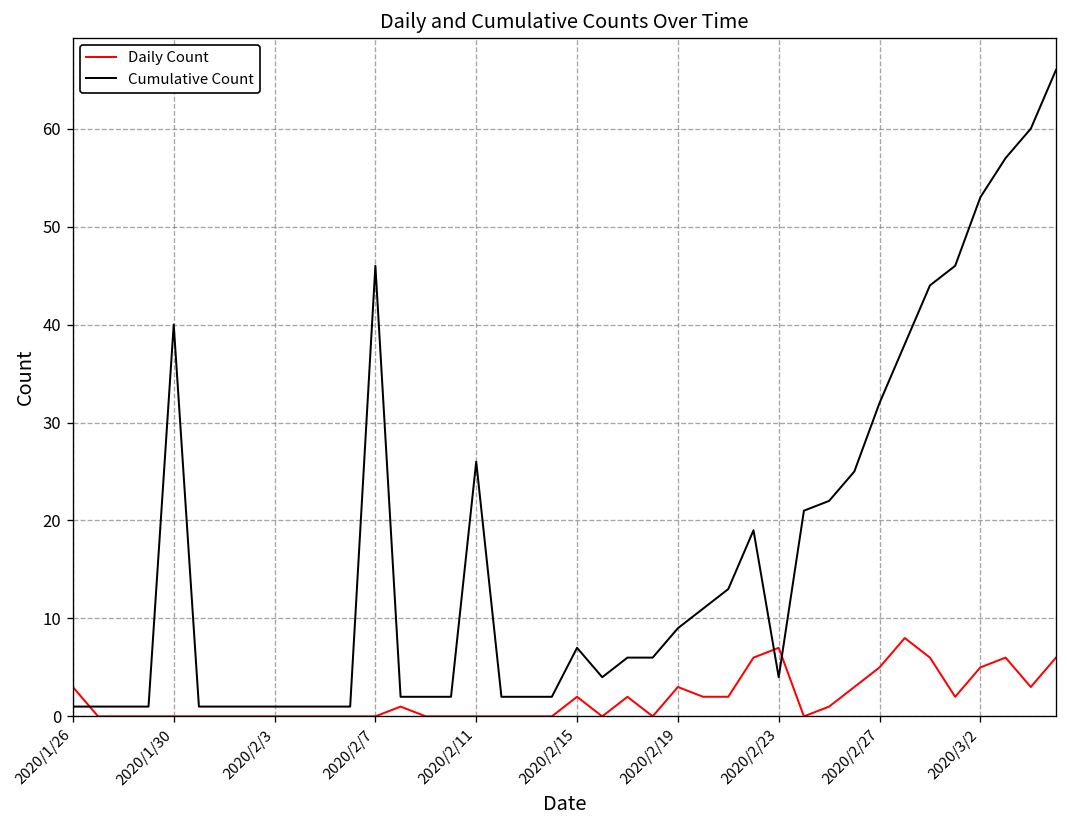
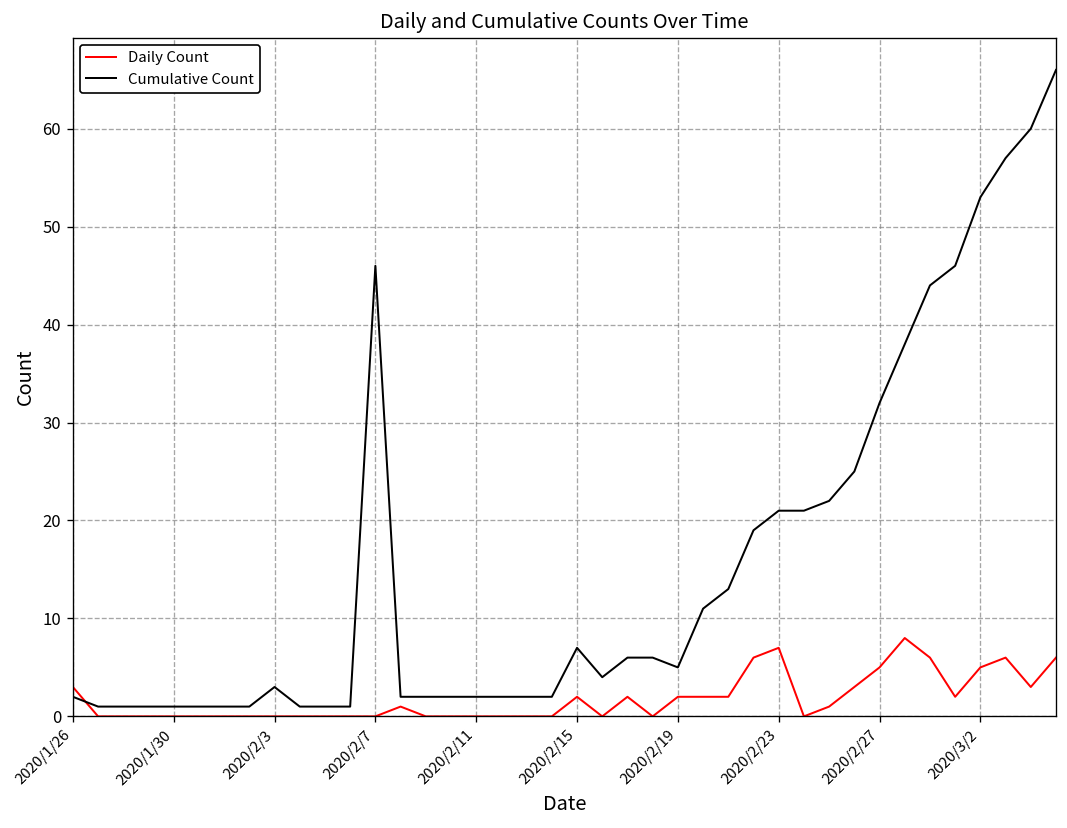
  {
    "Daily Count": {
      "2020/1/26": 3,
      "2020/1/30": 0,
      "2020/2/3": 0,
      "2020/2/7": 0,
      "2020/2/11": 0,
      "2020/2/15": 2,
-     "2020/2/19": 3,
+     "2020/2/19": 2,
      "2020/2/23": 7,
      "2020/2/27": 5,
      "2020/3/2": 5
    },
    "Cumulative Count": {
-     "2020/1/26": 1,
-     "2020/1/30": 40,
-     "2020/2/3": 1,
+     "2020/1/26": 2,
+     "2020/1/30": 1,
+     "2020/2/3": 3,
      "2020/2/7": 46,
-     "2020/2/11": 26,
+     "2020/2/11": 2,
      "2020/2/15": 7,
-     "2020/2/19": 9,
-     "2020/2/23": 4,
+     "2020/2/19": 5,
+     "2020/2/23": 21,
      "2020/2/27": 32,
      "2020/3/2": 53
    }
  }
